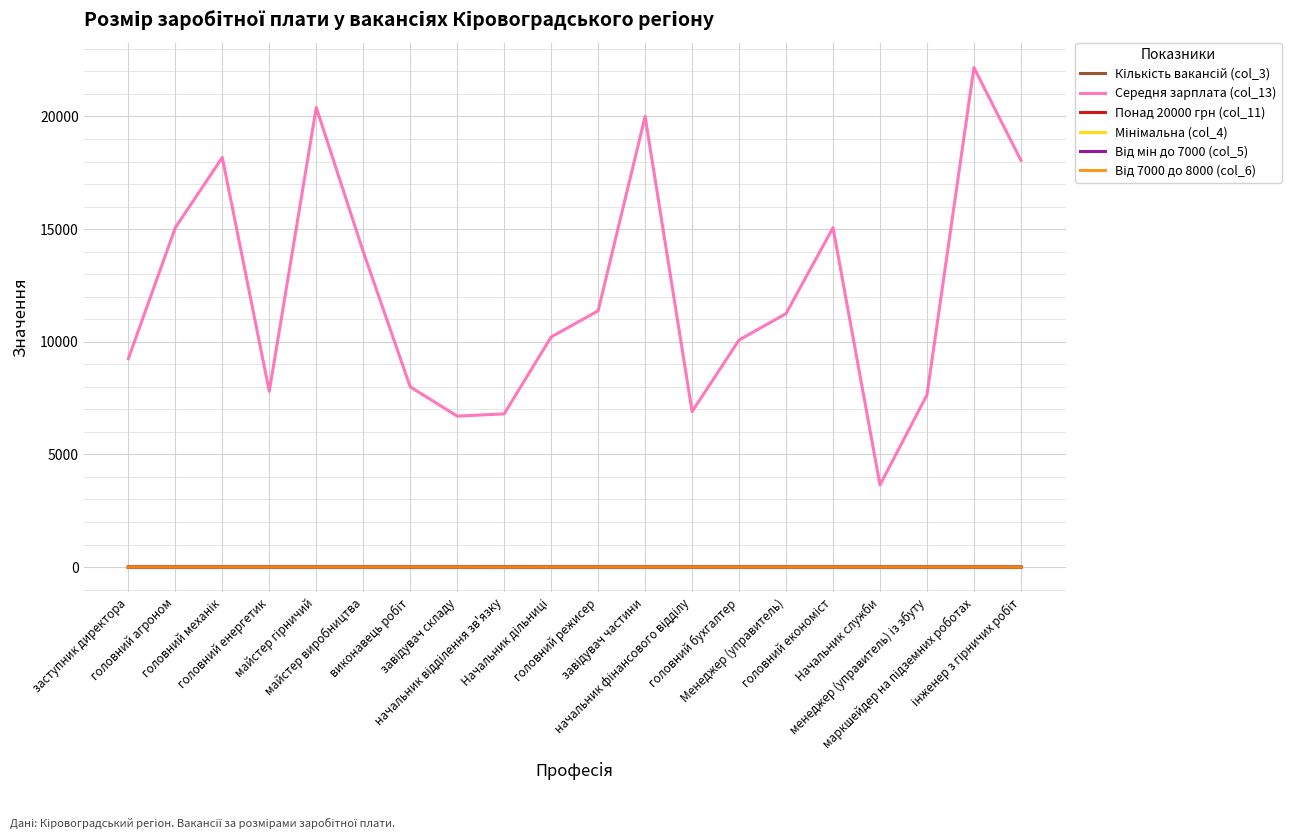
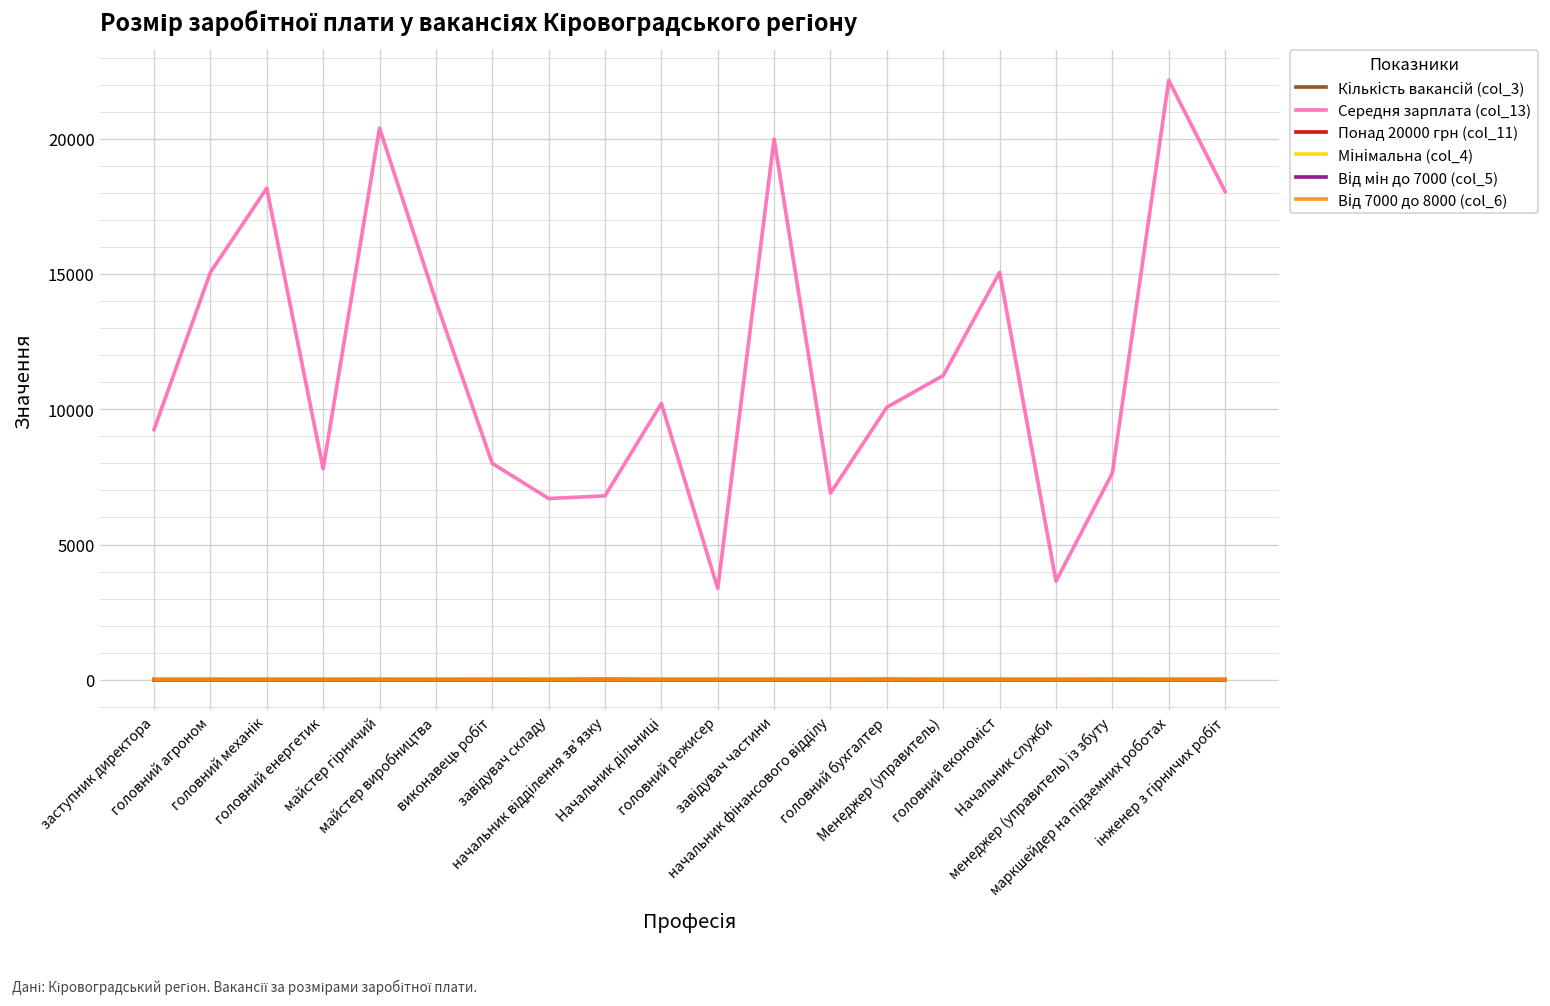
  {
    "Від 7000 до 8000 (col_6)": {
      "заступник директора": 0,
      "головний агроном": 0,
      "головний механік": 0,
      "головний енергетик": 0,
      "майстер гірничий": 0,
      "майстер виробництва": 0,
      "виконавець робіт": 0,
      "завідувач складу": 0,
      "начальник відділення зв'язку": 0,
      "Начальник дільниці": 0,
      "головний режисер": 0,
      "завідувач частини": 0,
      "начальник фінансового відділу": 0,
      "головний бухгалтер": 0,
      "Менеджер (управитель)": 0,
      "головний економіст": 0,
      "Начальник служби": 0,
      "менеджер (управитель) із збуту": 0,
      "маркшейдер на підземних роботах": 0,
      "інженер з гірничих робіт": 0
    },
    "Середня зарплата (col_13)": {
      "заступник директора": 9300,
      "головний агроном": 15100,
      "головний механік": 18200,
      "головний енергетик": 7800,
      "майстер гірничий": 20400,
      "майстер виробництва": 14000,
      "виконавець робіт": 8000,
      "завідувач складу": 6700,
      "начальник відділення зв'язку": 6800,
      "Начальник дільниці": 10200,
-     "головний режисер": 11400,
+     "головний режисер": 3400,
      "завідувач частини": 20000,
      "начальник фінансового відділу": 6900,
      "головний бухгалтер": 10100,
      "Менеджер (управитель)": 11300,
      "головний економіст": 15100,
      "Начальник служби": 3600,
      "менеджер (управитель) із збуту": 7600,
      "маркшейдер на підземних роботах": 22200,
      "інженер з гірничих робіт": 18100
    }
  }
